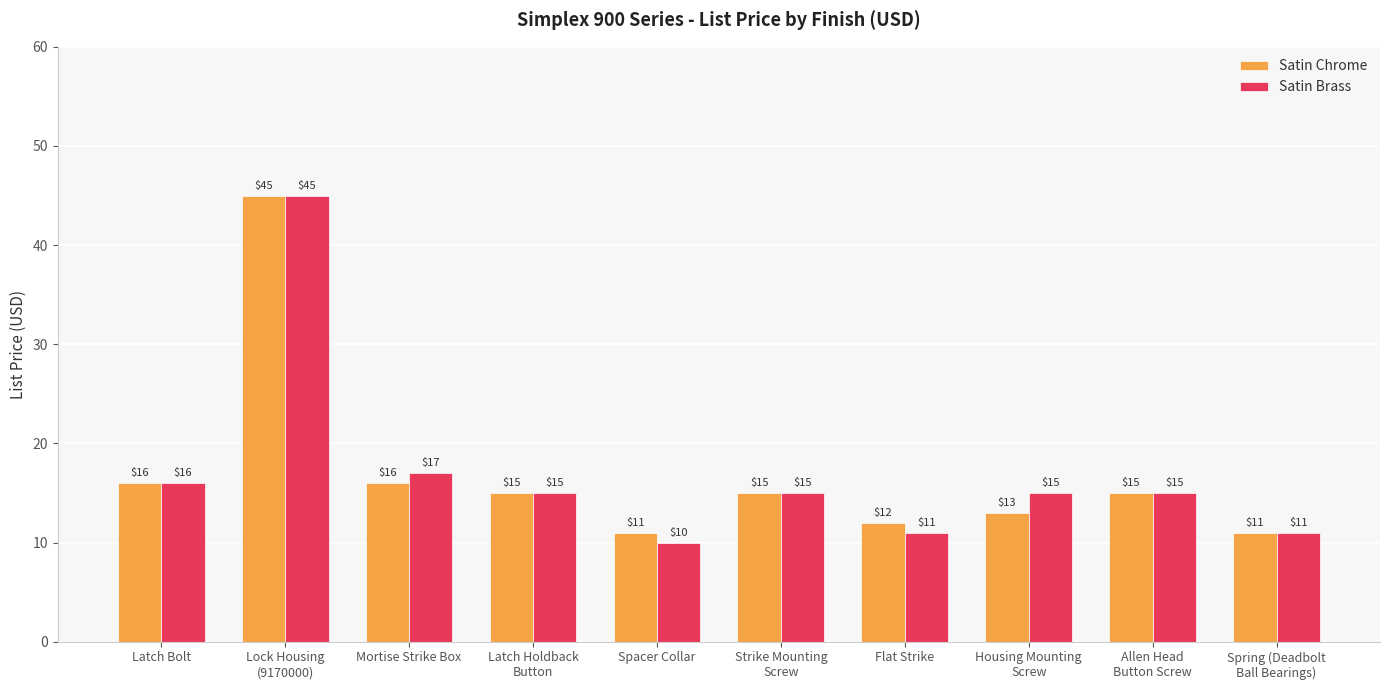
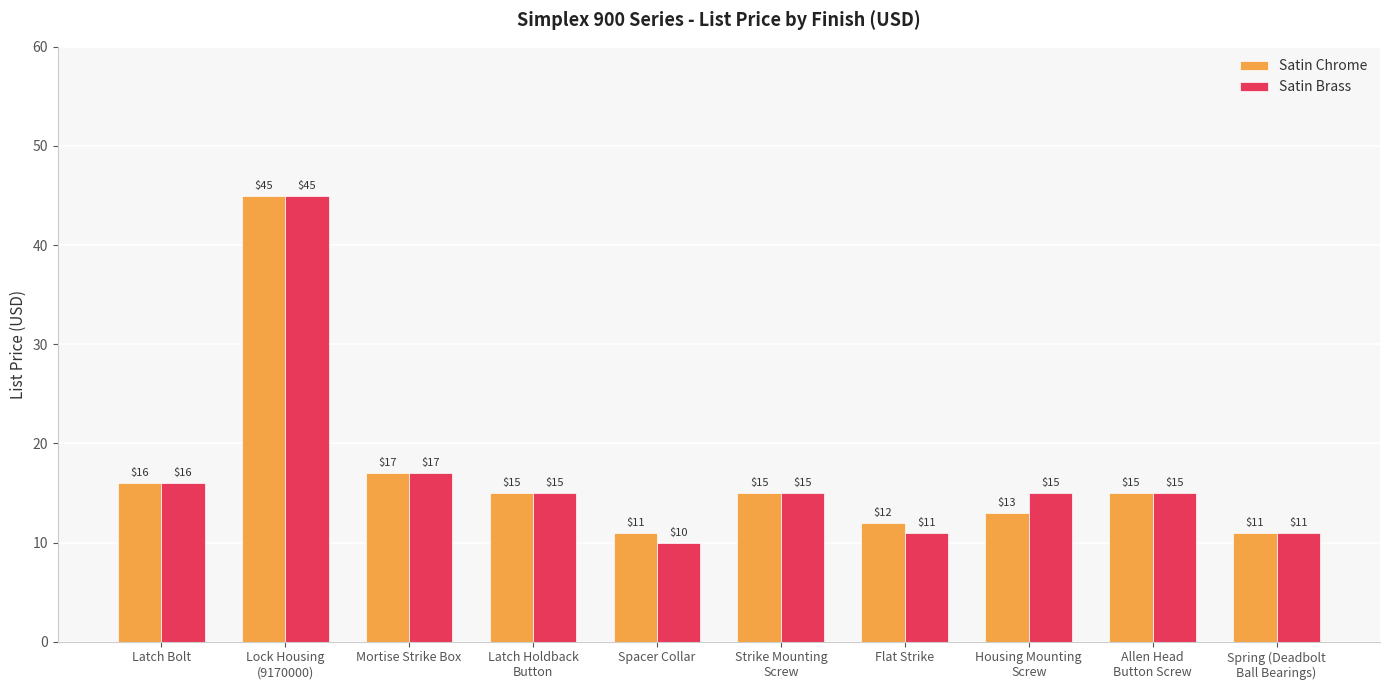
  {
    "Satin Chrome": {
      "Latch Bolt": "$16",
      "Lock Housing (9170000)": "$45",
-     "Mortise Strike Box": "$16",
+     "Mortise Strike Box": "$17",
      "Latch Holdback Button": "$15",
      "Spacer Collar": "$11",
      "Strike Mounting Screw": "$15",
      "Flat Strike": "$12",
      "Housing Mounting Screw": "$13",
      "Allen Head Button Screw": "$15",
      "Spring (Deadbolt Ball Bearings)": "$11"
    },
    "Satin Brass": {
      "Latch Bolt": "$16",
      "Lock Housing (9170000)": "$45",
      "Mortise Strike Box": "$17",
      "Latch Holdback Button": "$15",
      "Spacer Collar": "$10",
      "Strike Mounting Screw": "$15",
      "Flat Strike": "$11",
      "Housing Mounting Screw": "$15",
      "Allen Head Button Screw": "$15",
      "Spring (Deadbolt Ball Bearings)": "$11"
    }
  }
